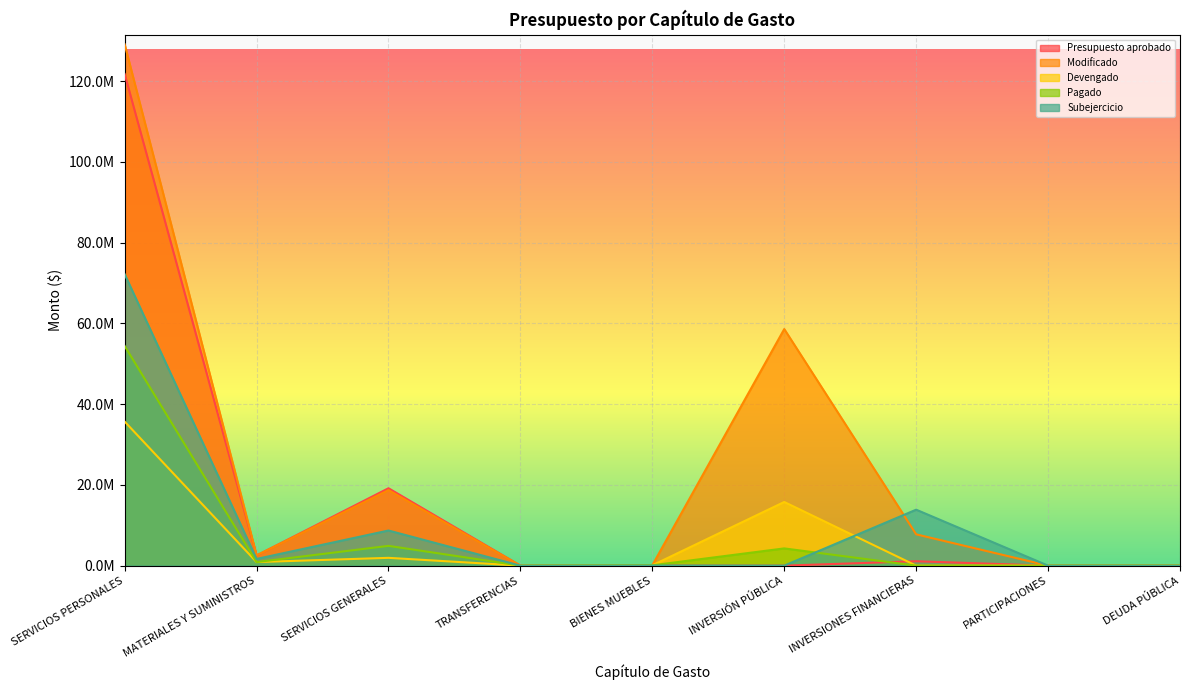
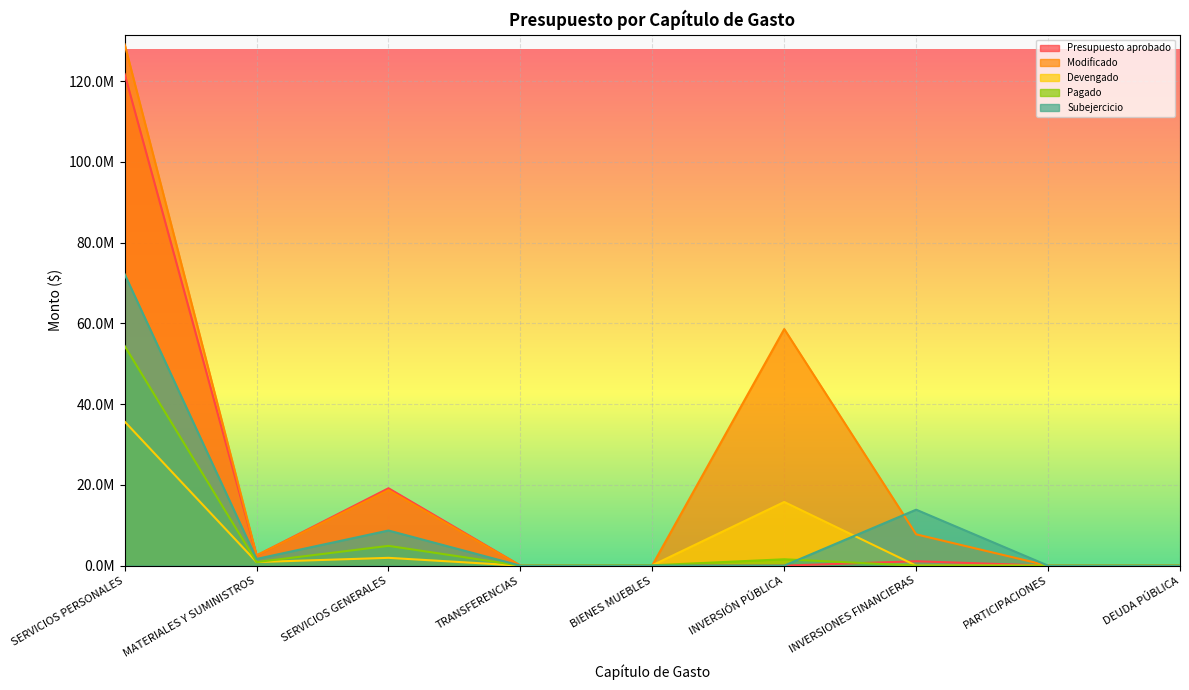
  {
    "Presupuesto aprobado": {
      "SERVICIOS PERSONALES": 122000000,
      "INVERSIONES FINANCIERAS": 1000000
    },
    "Modificado": {
      "SERVICIOS PERSONALES": 129000000,
      "INVERSIÓN PÚBLICA": 59000000,
      "INVERSIONES FINANCIERAS": 8000000
    },
    "Devengado": {
      "SERVICIOS PERSONALES": 36000000,
      "SERVICIOS GENERALES": 2000000,
      "INVERSIÓN PÚBLICA": 16000000
    },
    "Pagado": {
      "SERVICIOS PERSONALES": 54000000,
      "SERVICIOS GENERALES": 5000000,
-     "INVERSIÓN PÚBLICA": 4000000
+     "INVERSIÓN PÚBLICA": 2000000
    },
    "Subejercicio": {
      "SERVICIOS PERSONALES": 72000000,
      "MATERIALES Y SUMINISTROS": 2000000,
      "SERVICIOS GENERALES": 9000000,
      "INVERSIONES FINANCIERAS": 14000000
    }
  }
